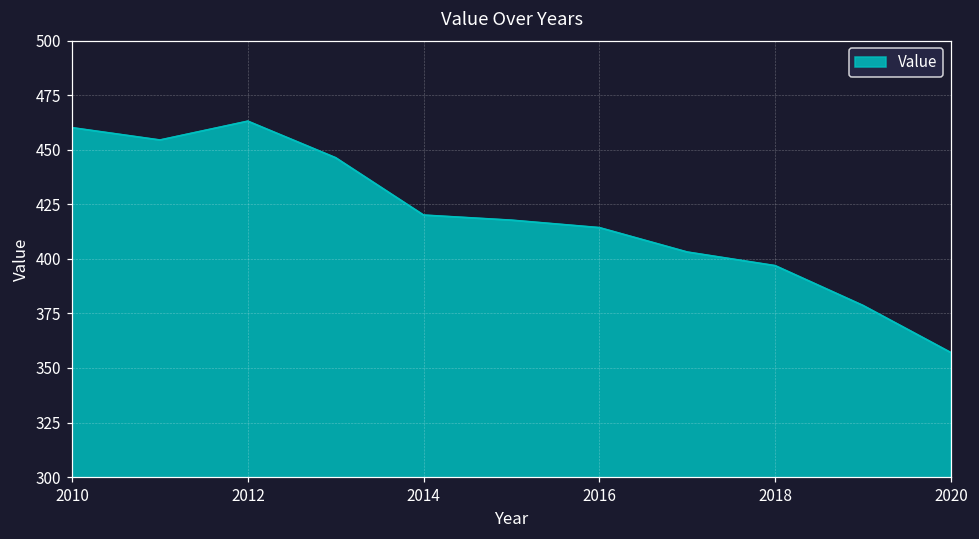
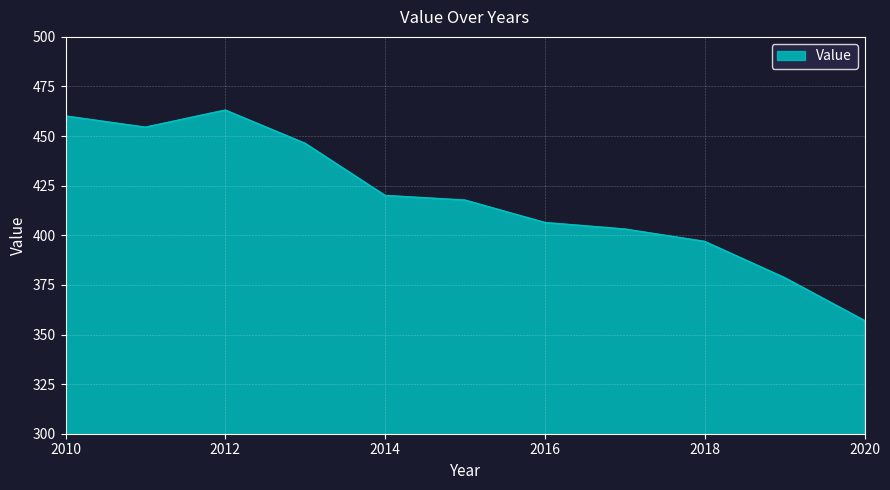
  {
    "2010": 460,
    "2012": 463,
    "2014": 420,
-   "2016": 414,
+   "2016": 406,
    "2018": 397,
    "2020": 357
  }
